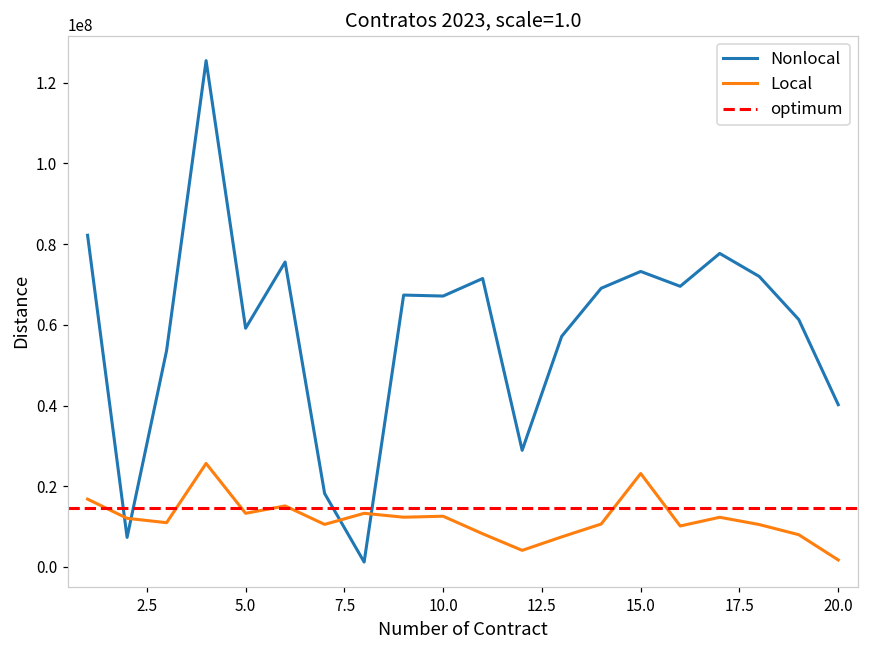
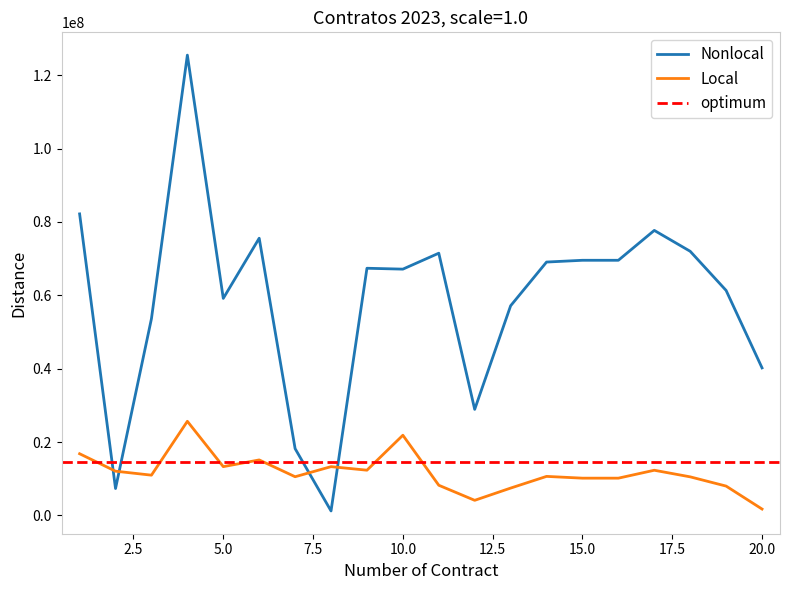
  {
    "Nonlocal": {
      "5.0": 59000000,
      "10.0": 67000000,
-     "15.0": 73000000,
+     "15.0": 70000000,
      "20.0": 40000000
    },
    "Local": {
      "5.0": 13000000,
-     "10.0": 13000000,
-     "15.0": 23000000,
+     "10.0": 22000000,
+     "15.0": 10000000,
      "20.0": 2000000
    }
  }
